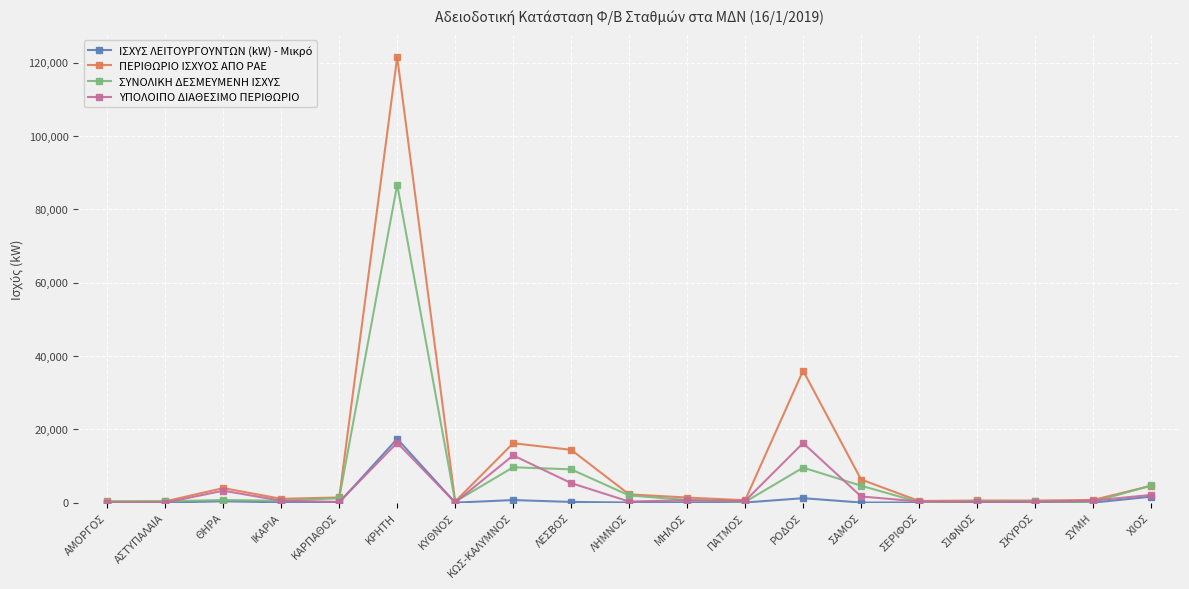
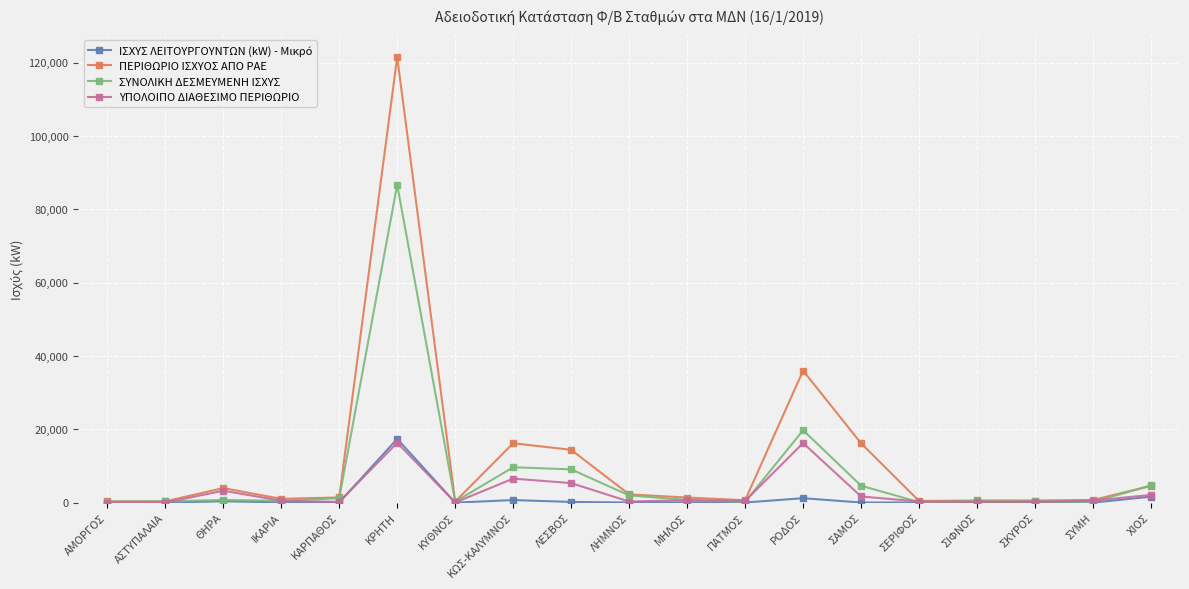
  {
    "ΙΣΧΥΣ ΛΕΙΤΟΥΡΓΟΥΝΤΩΝ (kW) - Μικρό": {
      "ΚΡΗΤΗ": "17,000",
      "ΚΩΣ-ΚΑΛΥΜΝΟΣ": "1,000",
      "ΛΕΣΒΟΣ": "0",
      "ΡΟΔΟΣ": "1,000",
      "ΣΑΜΟΣ": "0"
    },
    "ΠΕΡΙΘΩΡΙΟ ΙΣΧΥΟΣ ΑΠΟ ΡΑΕ": {
      "ΘΗΡΑ": "4,000",
      "ΚΡΗΤΗ": "122,000",
      "ΚΩΣ-ΚΑΛΥΜΝΟΣ": "16,000",
      "ΛΕΣΒΟΣ": "14,000",
      "ΡΟΔΟΣ": "36,000",
-     "ΣΑΜΟΣ": "6,000"
+     "ΣΑΜΟΣ": "16,000"
    },
    "ΣΥΝΟΛΙΚΗ ΔΕΣΜΕΥΜΕΝΗ ΙΣΧΥΣ": {
      "ΚΡΗΤΗ": "87,000",
      "ΚΩΣ-ΚΑΛΥΜΝΟΣ": "10,000",
      "ΛΕΣΒΟΣ": "9,000",
-     "ΡΟΔΟΣ": "10,000",
+     "ΡΟΔΟΣ": "20,000",
      "ΣΑΜΟΣ": "5,000"
    },
    "ΥΠΟΛΟΙΠΟ ΔΙΑΘΕΣΙΜΟ ΠΕΡΙΘΩΡΙΟ": {
      "ΘΗΡΑ": "3,000",
      "ΚΡΗΤΗ": "16,000",
-     "ΚΩΣ-ΚΑΛΥΜΝΟΣ": "13,000",
+     "ΚΩΣ-ΚΑΛΥΜΝΟΣ": "7,000",
      "ΛΕΣΒΟΣ": "5,000",
      "ΡΟΔΟΣ": "16,000",
      "ΣΑΜΟΣ": "2,000"
    }
  }
